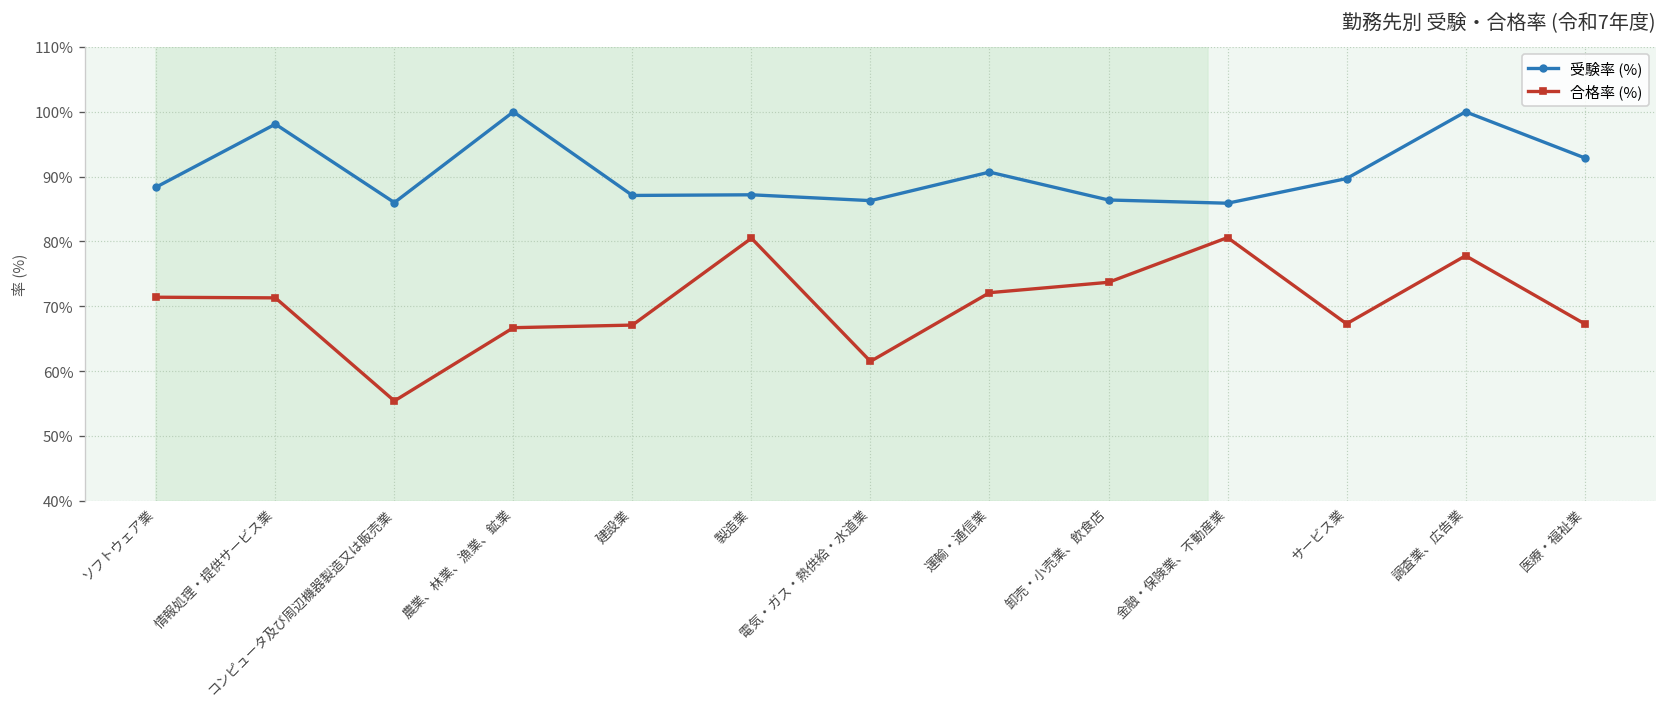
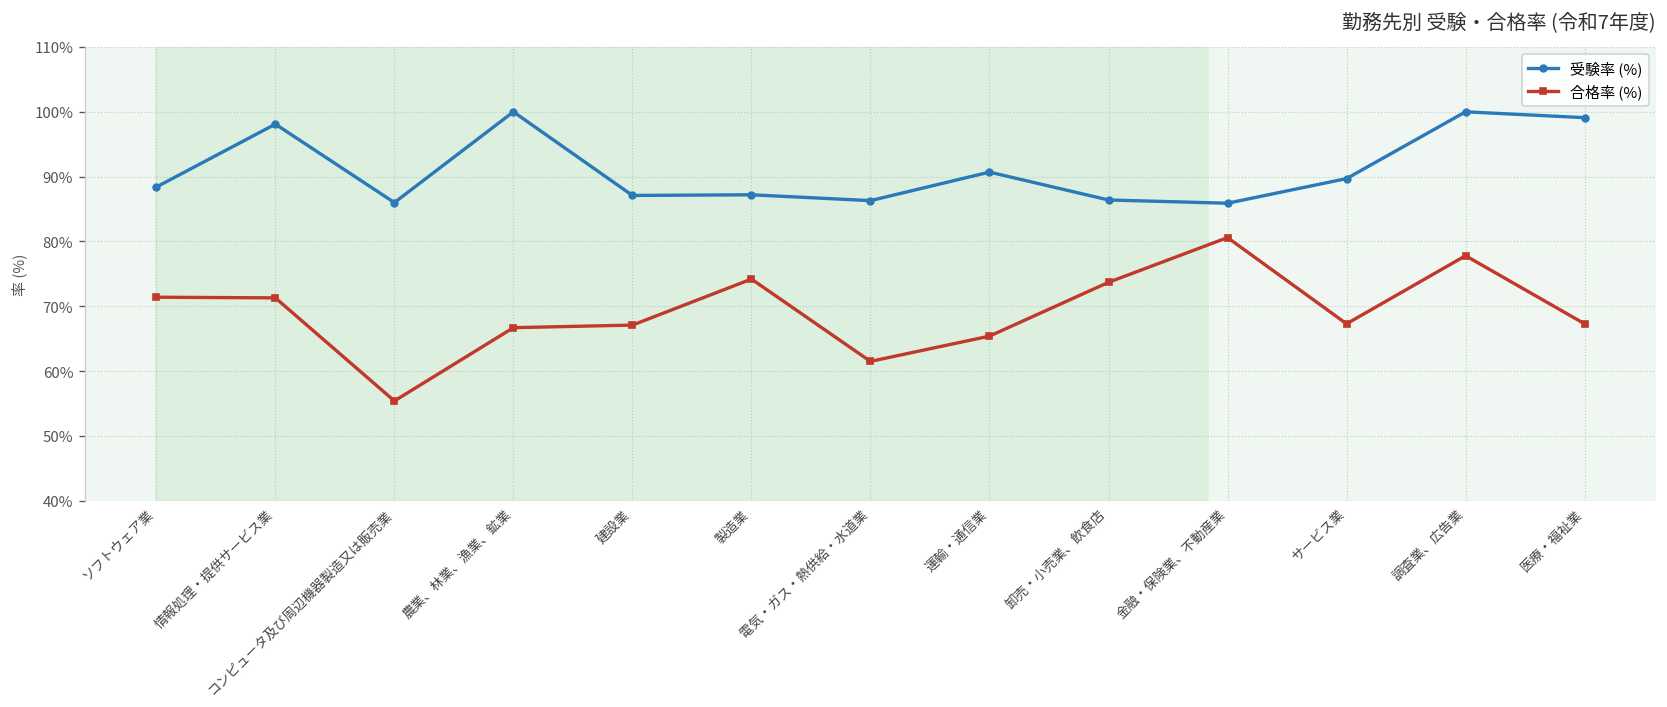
  {
    "受験率 (%)": {
      "ソフトウェア業": "88%",
      "情報処理・提供サービス業": "98%",
      "コンピュータ及び周辺機器製造又は販売業": "86%",
      "農業、林業、漁業、鉱業": "100%",
      "建設業": "87%",
      "製造業": "87%",
      "電気・ガス・熱供給・水道業": "86%",
      "運輸・通信業": "91%",
      "卸売・小売業、飲食店": "86%",
      "金融・保険業、不動産業": "86%",
      "サービス業": "90%",
      "調査業、広告業": "100%",
-     "医療・福祉業": "93%"
+     "医療・福祉業": "99%"
    },
    "合格率 (%)": {
      "ソフトウェア業": "71%",
      "情報処理・提供サービス業": "71%",
      "コンピュータ及び周辺機器製造又は販売業": "55%",
      "農業、林業、漁業、鉱業": "67%",
      "建設業": "67%",
-     "製造業": "81%",
+     "製造業": "74%",
      "電気・ガス・熱供給・水道業": "62%",
-     "運輸・通信業": "72%",
+     "運輸・通信業": "65%",
      "卸売・小売業、飲食店": "74%",
      "金融・保険業、不動産業": "81%",
      "サービス業": "67%",
      "調査業、広告業": "78%",
      "医療・福祉業": "67%"
    }
  }
